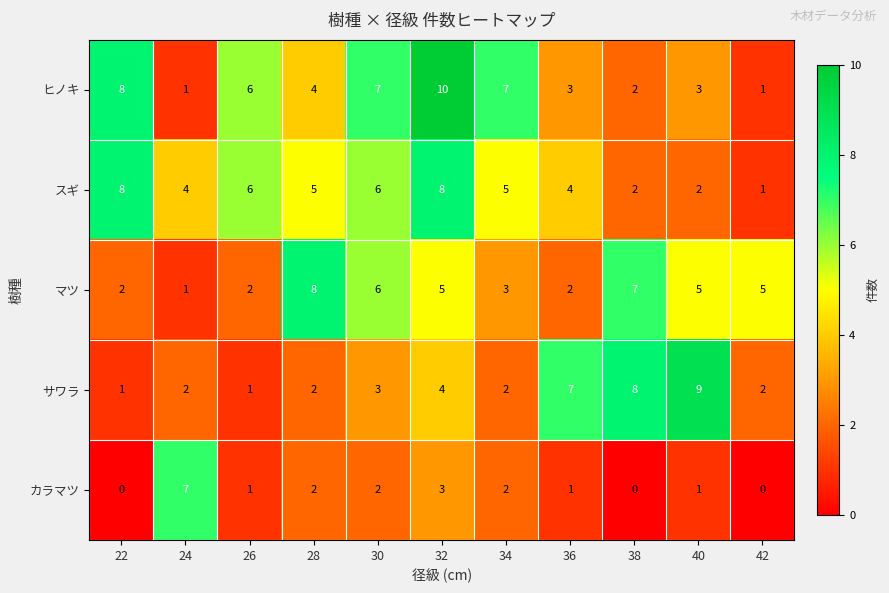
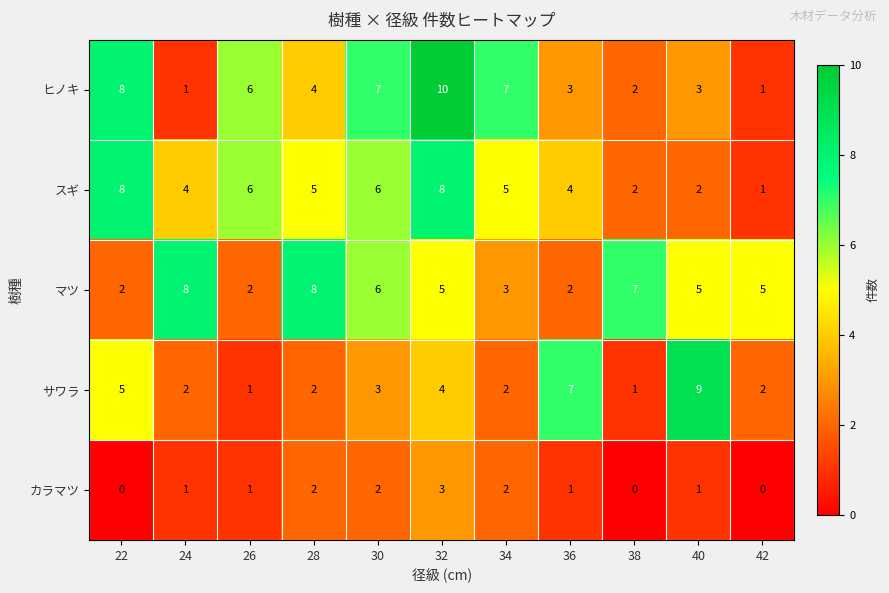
  {
    "ヒノキ": {
      "22": 8,
      "24": 1,
      "26": 6,
      "28": 4,
      "30": 7,
      "32": 10,
      "34": 7,
      "36": 3,
      "38": 2,
      "40": 3,
      "42": 1
    },
    "スギ": {
      "22": 8,
      "24": 4,
      "26": 6,
      "28": 5,
      "30": 6,
      "32": 8,
      "34": 5,
      "36": 4,
      "38": 2,
      "40": 2,
      "42": 1
    },
    "マツ": {
      "22": 2,
-     "24": 1,
+     "24": 8,
      "26": 2,
      "28": 8,
      "30": 6,
      "32": 5,
      "34": 3,
      "36": 2,
      "38": 7,
      "40": 5,
      "42": 5
    },
    "サワラ": {
-     "22": 1,
+     "22": 5,
      "24": 2,
      "26": 1,
      "28": 2,
      "30": 3,
      "32": 4,
      "34": 2,
      "36": 7,
-     "38": 8,
+     "38": 1,
      "40": 9,
      "42": 2
    },
    "カラマツ": {
      "22": 0,
-     "24": 7,
+     "24": 1,
      "26": 1,
      "28": 2,
      "30": 2,
      "32": 3,
      "34": 2,
      "36": 1,
      "38": 0,
      "40": 1,
      "42": 0
    }
  }
